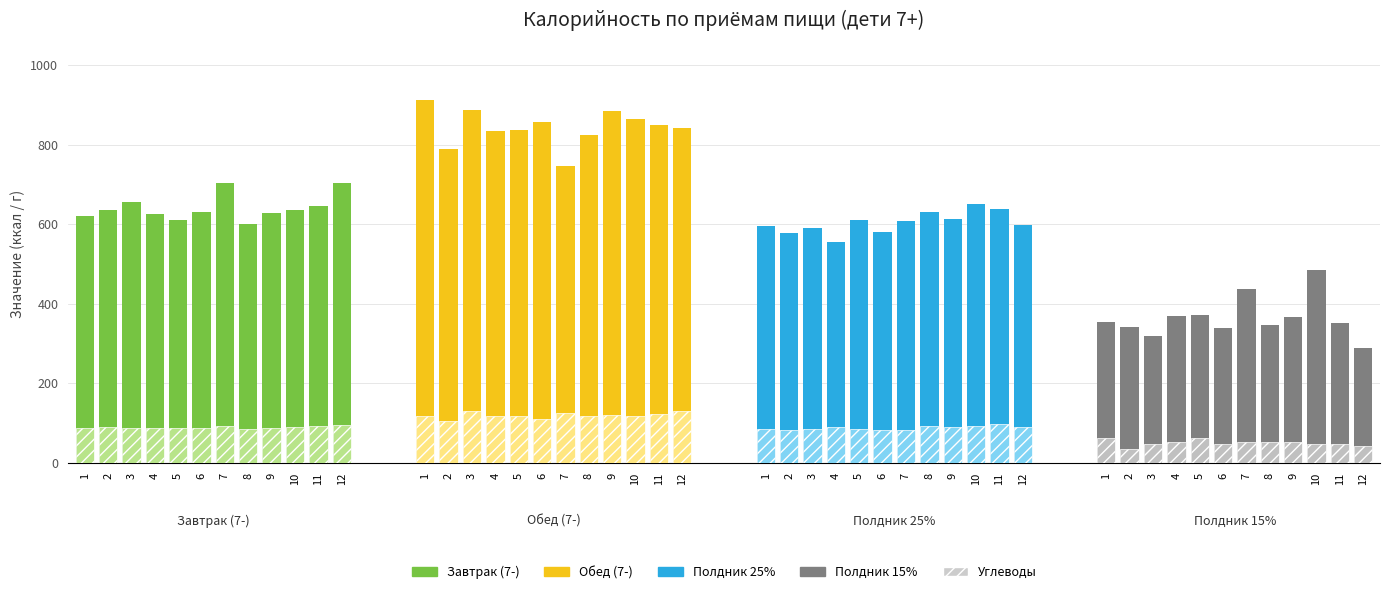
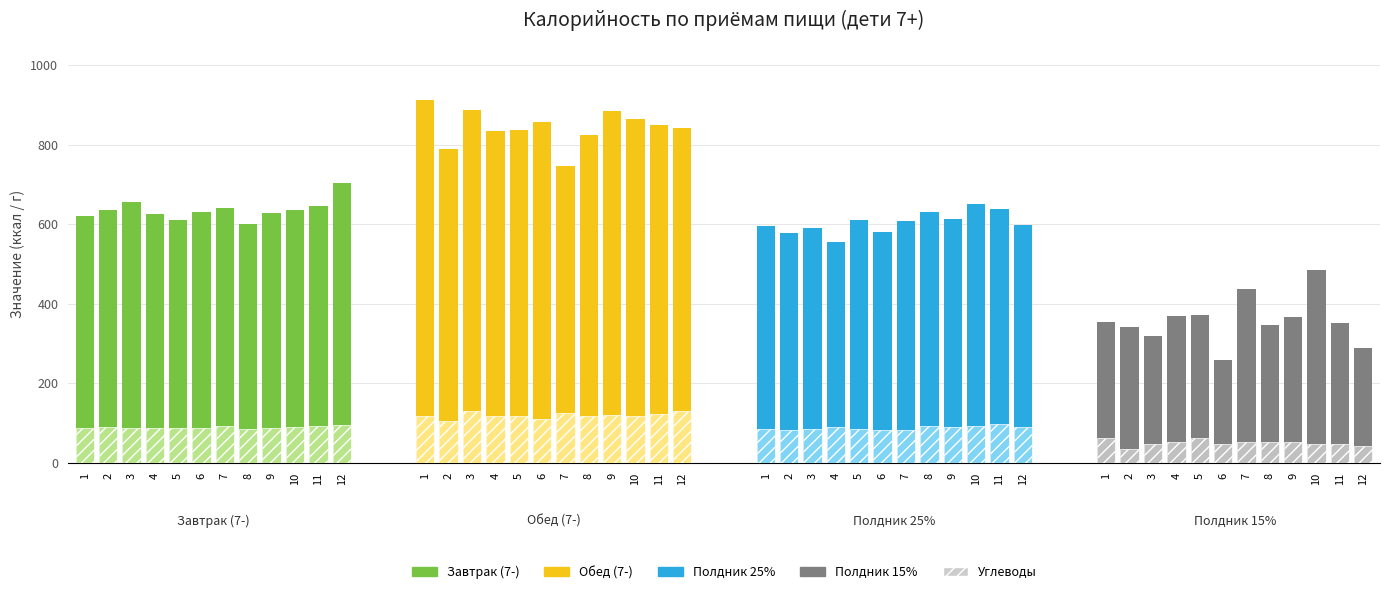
  {
    "Завтрак (7-)": {
      "1": 620,
      "2": 640,
      "3": 660,
      "4": 630,
      "5": 610,
      "6": 630,
-     "7": 700,
+     "7": 640,
      "8": 600,
      "9": 630,
      "10": 640,
      "11": 640,
      "12": 700
    },
    "Обед (7-)": {
      "1": 910,
      "2": 790,
      "3": 890,
      "4": 840,
      "5": 840,
      "6": 860,
      "7": 750,
      "8": 830,
      "9": 890,
      "10": 860,
      "11": 850,
      "12": 840
    },
    "Полдник 25%": {
      "1": 600,
      "2": 580,
      "3": 590,
      "4": 550,
      "5": 610,
      "6": 580,
      "7": 610,
      "8": 630,
      "9": 610,
      "10": 650,
      "11": 640,
      "12": 600
    },
    "Полдник 15%": {
      "1": 350,
      "2": 340,
      "3": 320,
      "4": 370,
      "5": 370,
-     "6": 340,
+     "6": 260,
      "7": 440,
      "8": 350,
      "9": 370,
      "10": 490,
      "11": 350,
      "12": 290
    }
  }
